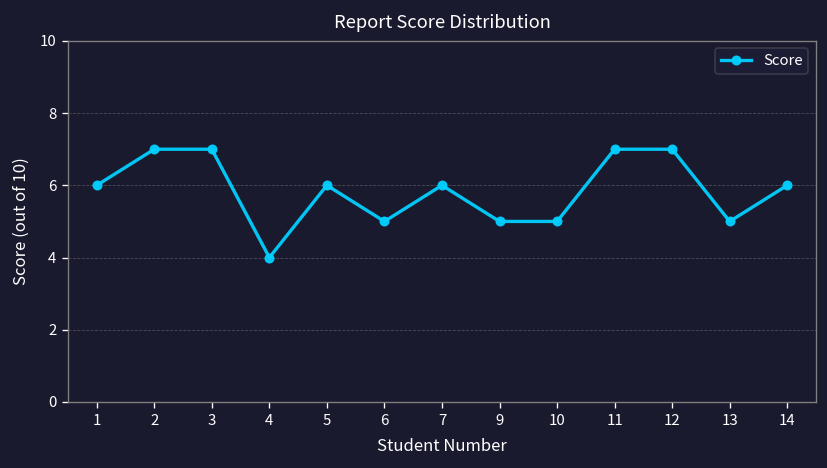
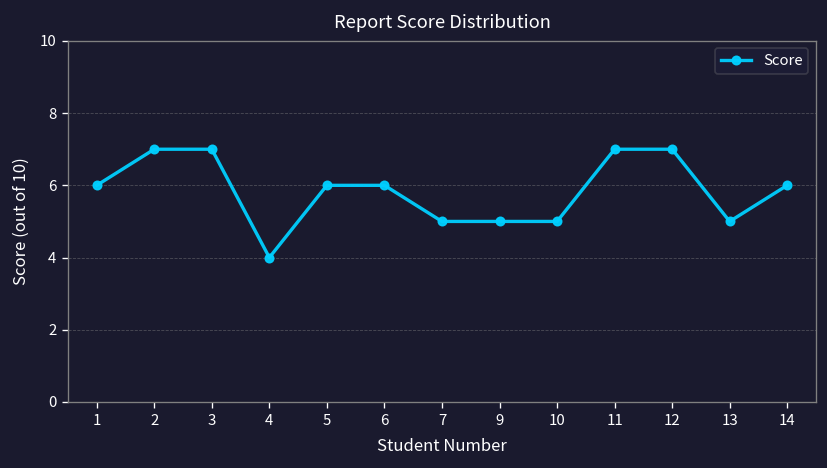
  {
    "1": 6,
    "2": 7,
    "3": 7,
    "4": 4,
    "5": 6,
-   "6": 5,
-   "7": 6,
+   "6": 6,
+   "7": 5,
    "9": 5,
    "10": 5,
    "11": 7,
    "12": 7,
    "13": 5,
    "14": 6
  }
